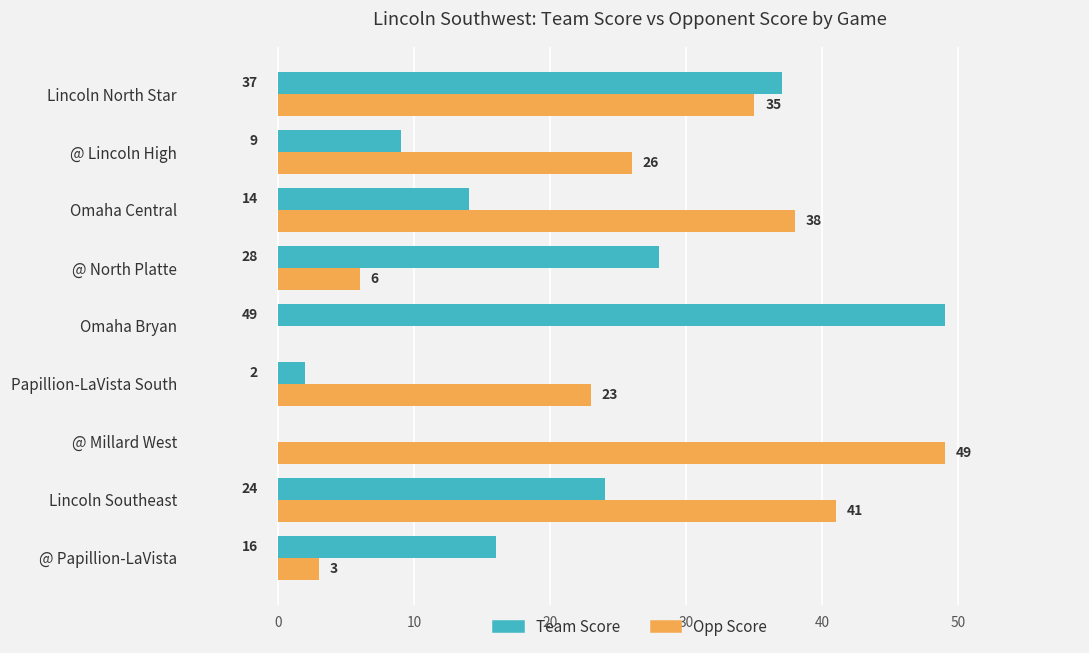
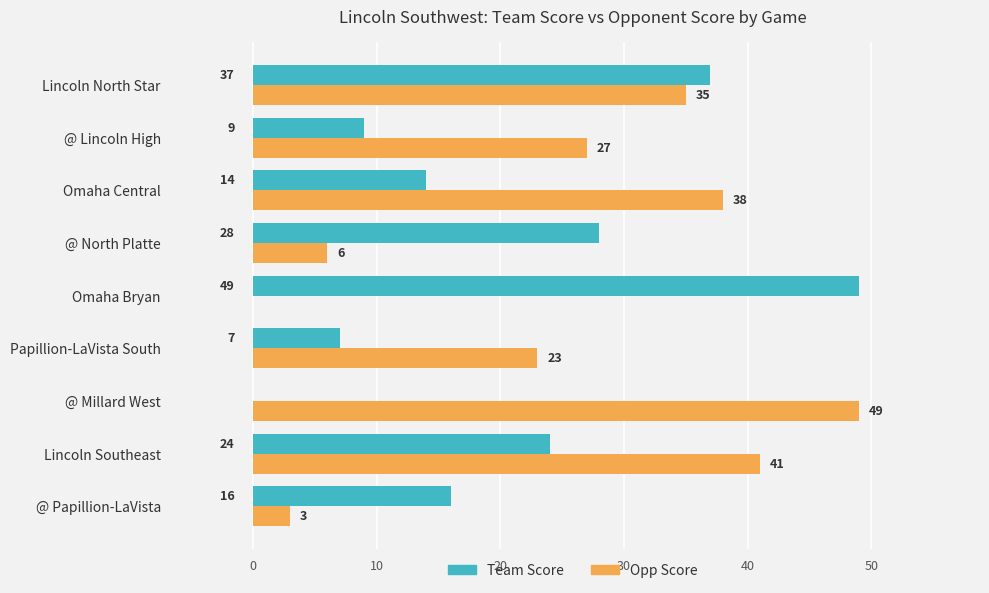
  {
    "Team Score": {
-     "Papillion-LaVista South": 2
+     "Papillion-LaVista South": 7
    },
    "Opp Score": {
      "Lincoln North Star": 35,
-     "@ Lincoln High": 26,
+     "@ Lincoln High": 27,
      "Omaha Central": 38,
      "@ North Platte": 6,
      "Papillion-LaVista South": 23,
      "@ Millard West": 49,
      "Lincoln Southeast": 41,
      "@ Papillion-LaVista": 3
    }
  }
